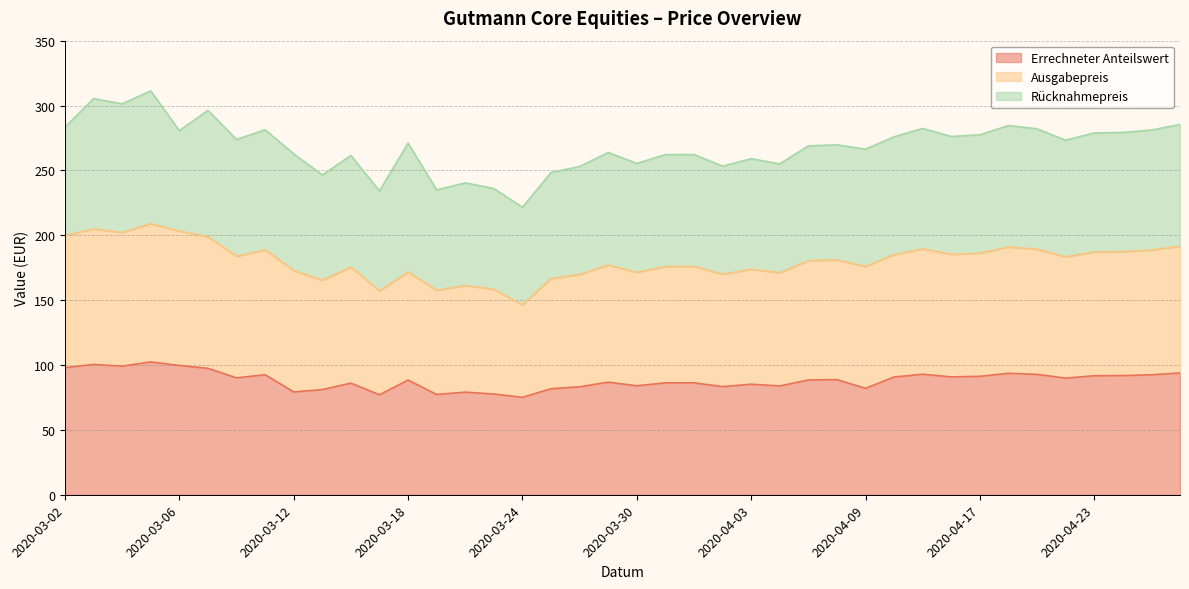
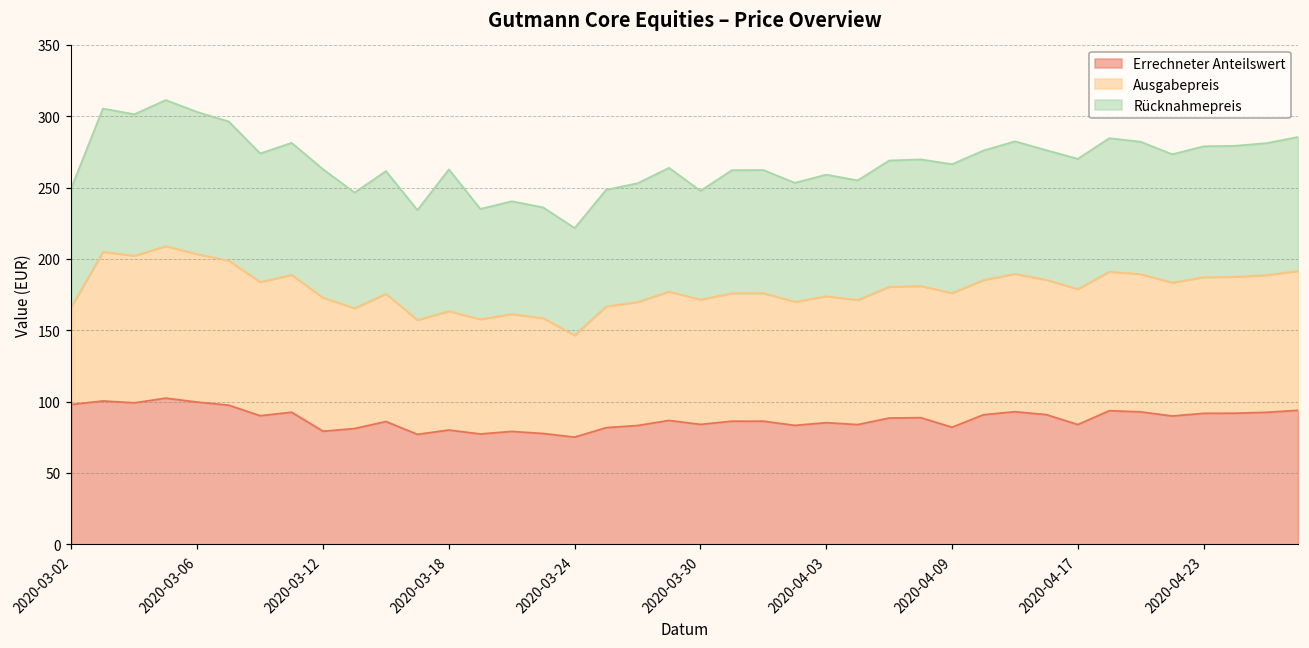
  {
    "Errechneter Anteilswert": {
      "2020-03-02": 98,
      "2020-03-06": 100,
      "2020-03-12": 79,
-     "2020-03-18": 88,
+     "2020-03-18": 80,
      "2020-03-24": 75,
      "2020-03-30": 84,
      "2020-04-03": 85,
      "2020-04-09": 82,
-     "2020-04-17": 91,
+     "2020-04-17": 84,
      "2020-04-23": 92
    },
    "Ausgabepreis": {
-     "2020-03-02": 102,
+     "2020-03-02": 68,
      "2020-03-06": 104,
      "2020-03-12": 94,
      "2020-03-18": 83,
      "2020-03-24": 71,
      "2020-03-30": 87,
      "2020-04-03": 89,
      "2020-04-09": 94,
      "2020-04-17": 95,
      "2020-04-23": 95
    },
    "Rücknahmepreis": {
      "2020-03-02": 84,
-     "2020-03-06": 77,
+     "2020-03-06": 100,
      "2020-03-12": 90,
      "2020-03-18": 99,
      "2020-03-24": 75,
-     "2020-03-30": 84,
+     "2020-03-30": 76,
      "2020-04-03": 85,
      "2020-04-09": 90,
      "2020-04-17": 91,
      "2020-04-23": 92
    }
  }
